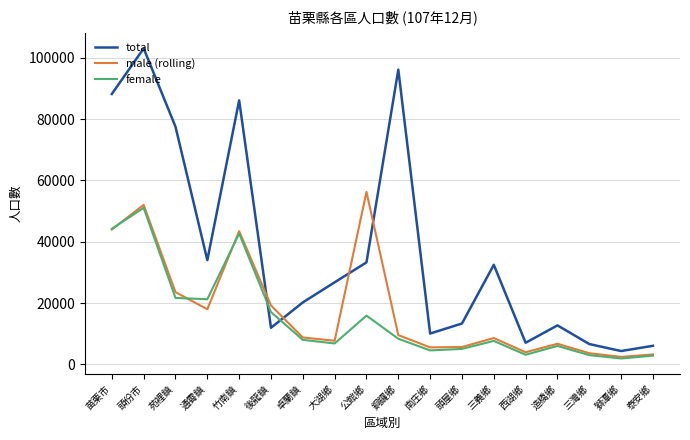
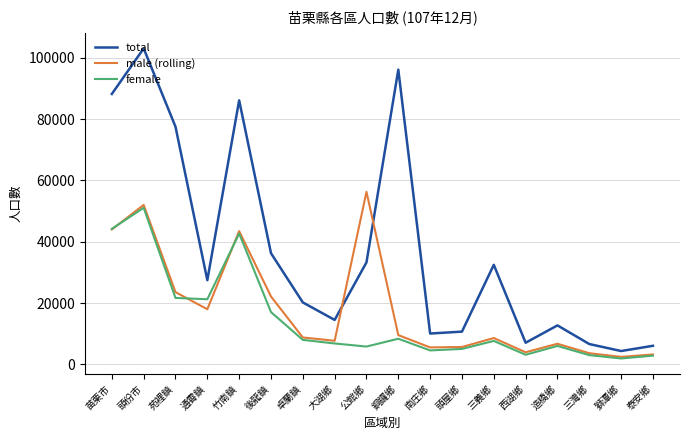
  {
    "total": {
      "苗栗市": 88000,
      "頭份市": 103000,
      "苑裡鎮": 78000,
-     "通霄鎮": 34000,
+     "通霄鎮": 27000,
      "竹南鎮": 86000,
-     "後龍鎮": 12000,
+     "後龍鎮": 36000,
      "卓蘭鎮": 20000,
-     "大湖鄉": 27000,
+     "大湖鄉": 14000,
      "公館鄉": 33000,
      "銅鑼鄉": 96000,
      "南庄鄉": 10000,
-     "頭屋鄉": 13000,
+     "頭屋鄉": 11000,
      "三義鄉": 32000,
      "西湖鄉": 7000,
      "造橋鄉": 13000,
      "三灣鄉": 7000,
      "獅潭鄉": 4000,
      "泰安鄉": 6000
    },
    "male (rolling)": {
      "頭份市": 52000,
      "苑裡鎮": 24000,
      "通霄鎮": 18000,
-     "後龍鎮": 19000,
+     "後龍鎮": 22000,
      "大湖鄉": 8000,
      "公館鄉": 56000,
      "銅鑼鄉": 10000,
      "南庄鄉": 6000,
      "三義鄉": 9000
    },
    "female": {
      "頭份市": 51000,
      "苑裡鎮": 22000,
      "通霄鎮": 21000,
      "後龍鎮": 17000,
      "大湖鄉": 7000,
-     "公館鄉": 16000,
+     "公館鄉": 6000,
      "銅鑼鄉": 8000,
      "南庄鄉": 5000,
      "三義鄉": 8000
    }
  }
